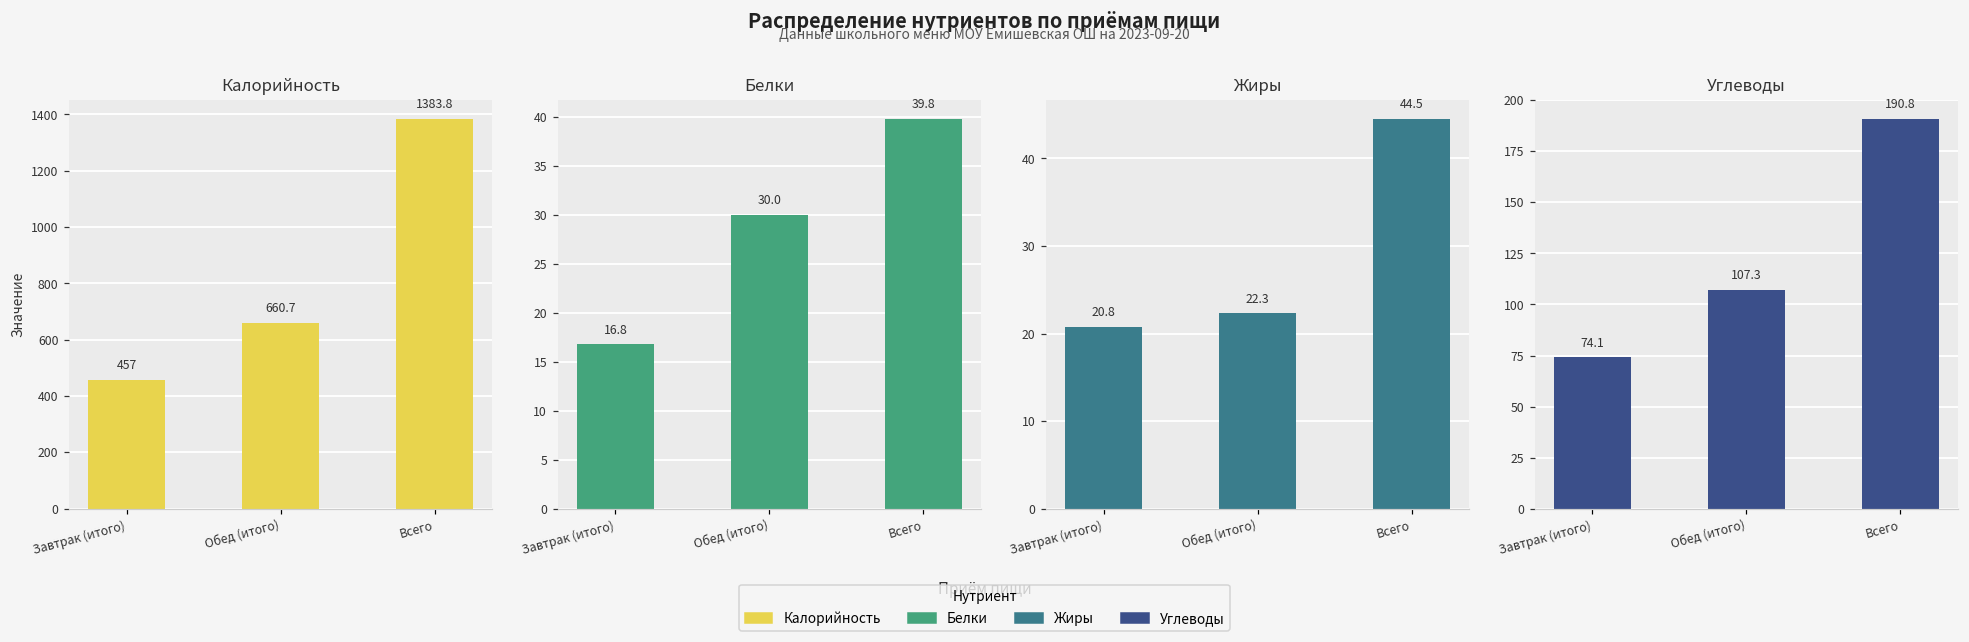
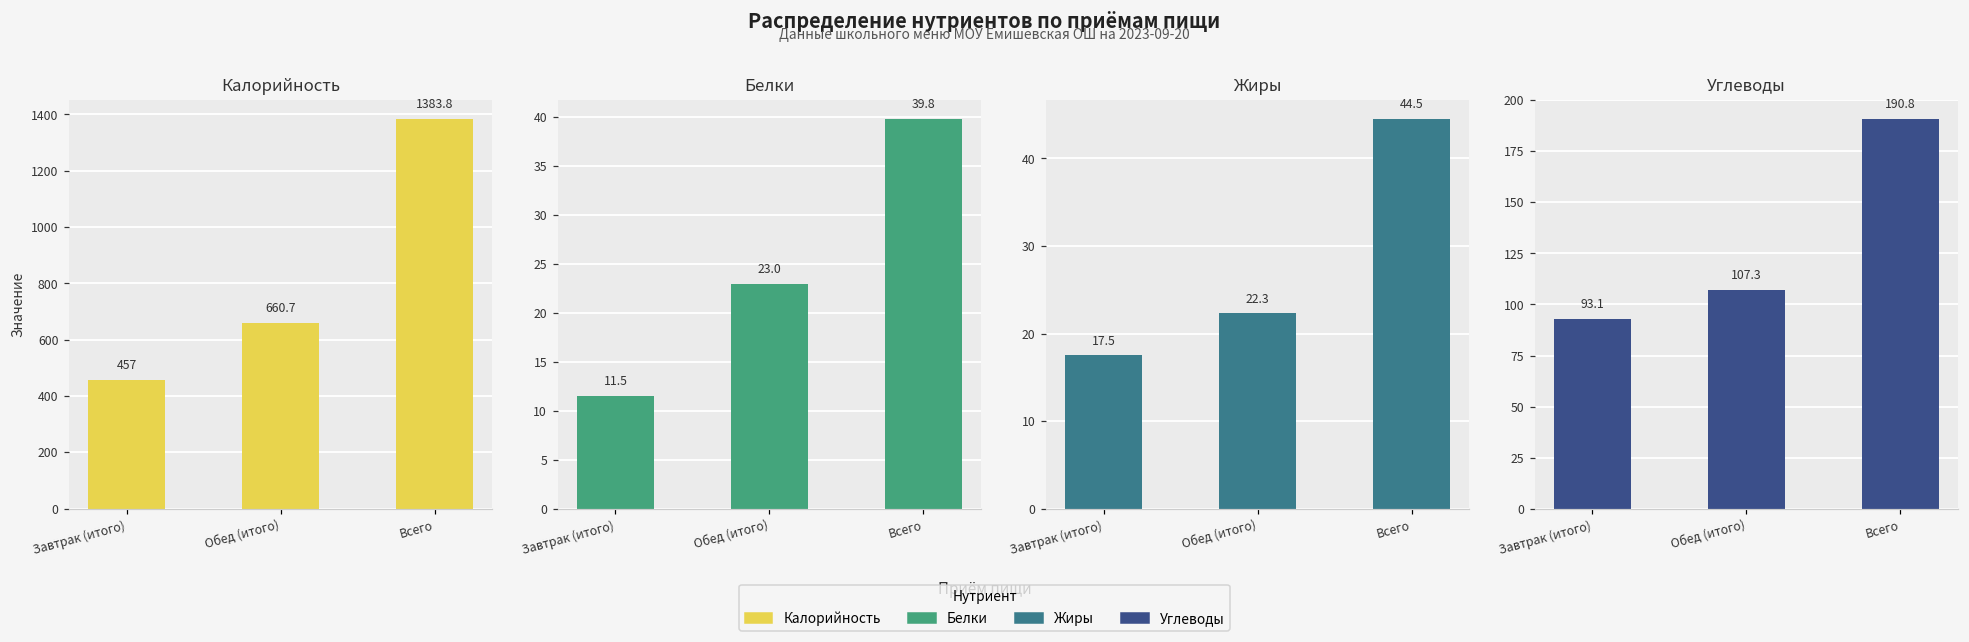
  {
    "Калорийность": {
      "Завтрак (итого)": 457,
      "Обед (итого)": 660.7,
      "Всего": 1383.8
    },
    "Белки": {
-     "Завтрак (итого)": 16.8,
-     "Обед (итого)": 30.0,
+     "Завтрак (итого)": 11.5,
+     "Обед (итого)": 23.0,
      "Всего": 39.8
    },
    "Жиры": {
-     "Завтрак (итого)": 20.8,
+     "Завтрак (итого)": 17.5,
      "Обед (итого)": 22.3,
      "Всего": 44.5
    },
    "Углеводы": {
-     "Завтрак (итого)": 74.1,
+     "Завтрак (итого)": 93.1,
      "Обед (итого)": 107.3,
      "Всего": 190.8
    }
  }
